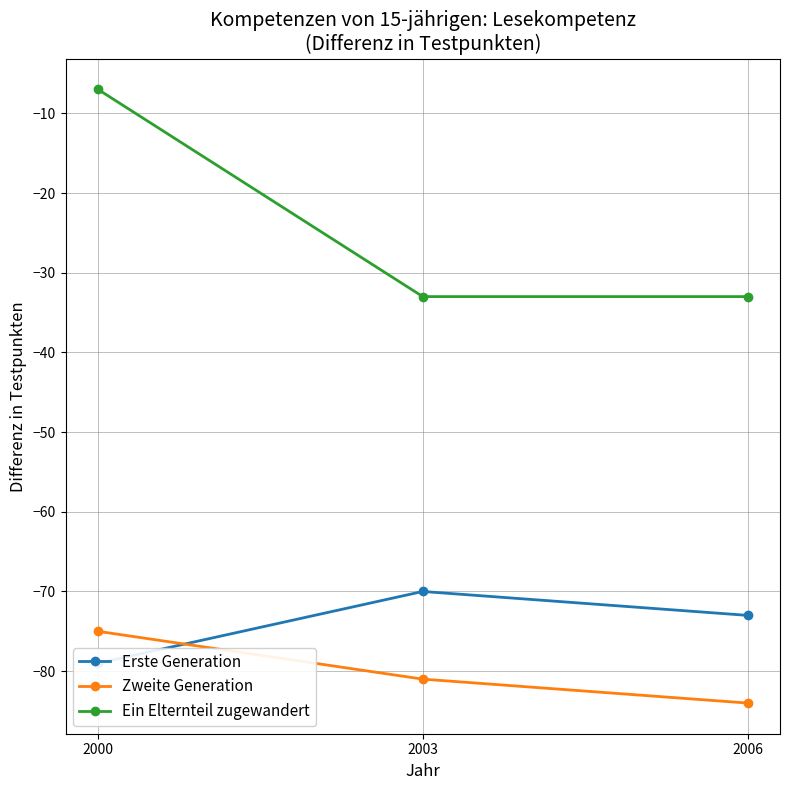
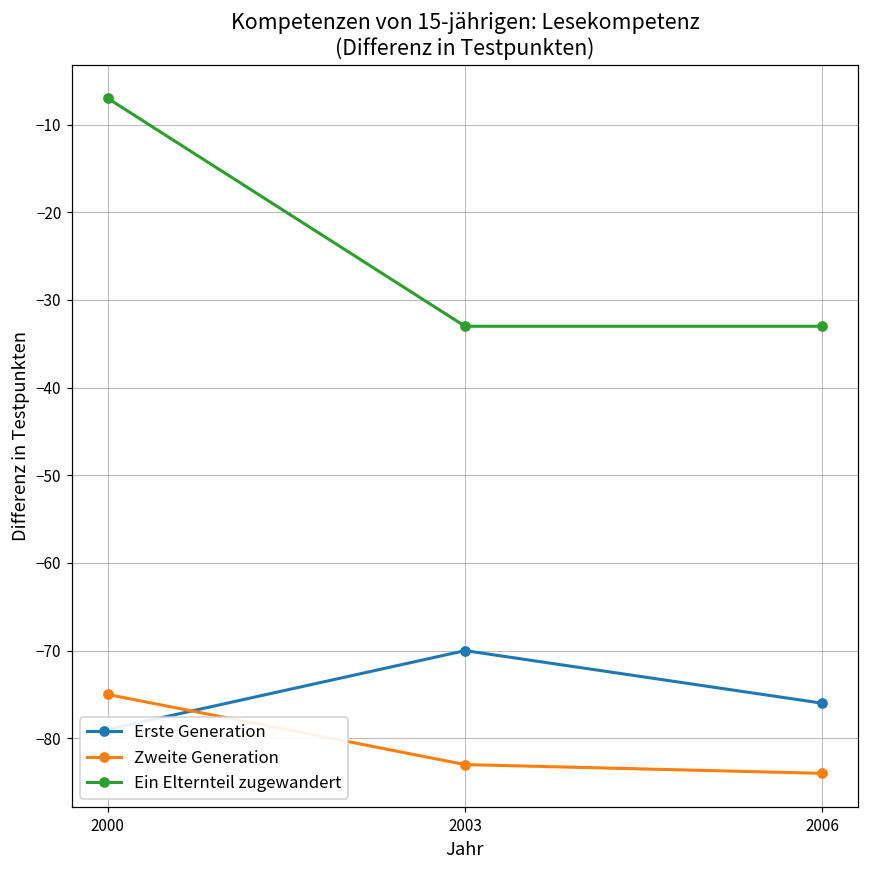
  {
    "Erste Generation": {
      "2003": -70,
-     "2006": -73
+     "2006": -76
    },
    "Zweite Generation": {
      "2000": -75,
-     "2003": -81,
+     "2003": -83,
      "2006": -84
    },
    "Ein Elternteil zugewandert": {
      "2000": -7,
      "2003": -33,
      "2006": -33
    }
  }
